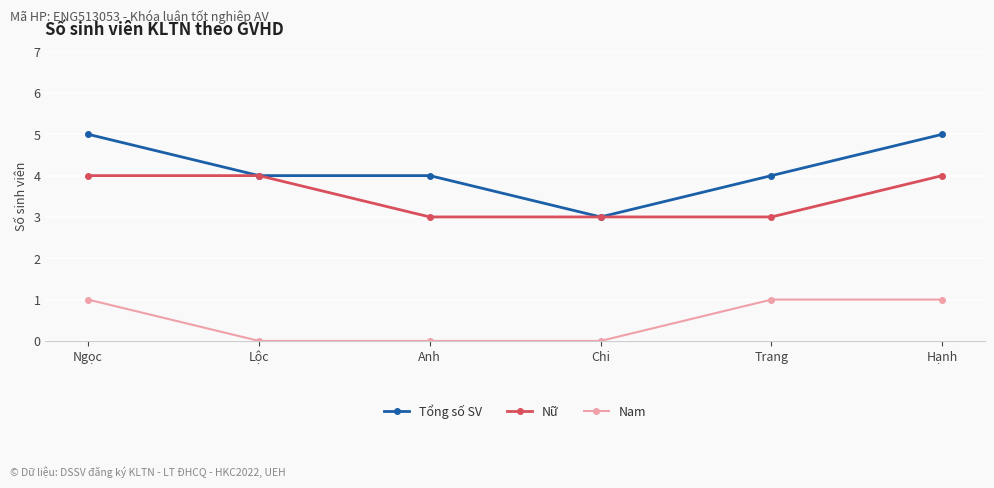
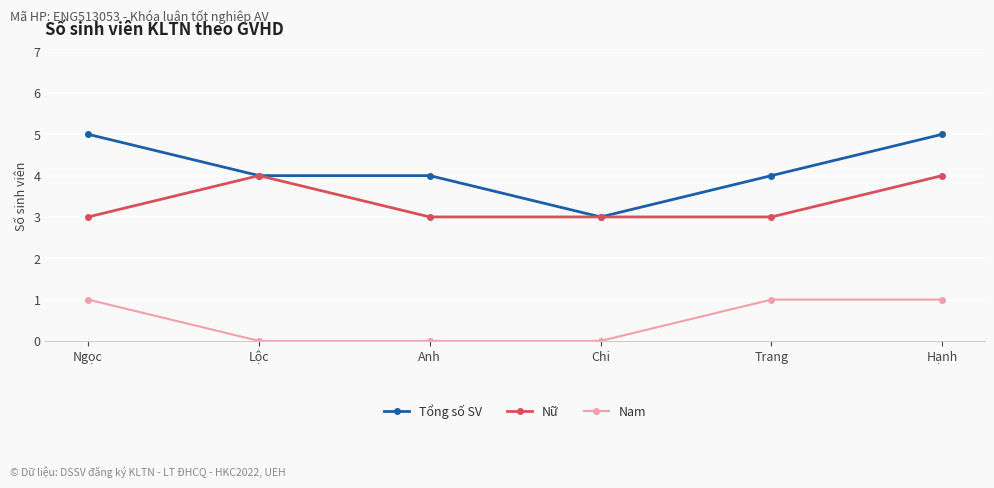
  {
    "Tổng số SV": {
      "Ngọc": 5,
      "Anh": 4,
      "Trang": 4,
      "Hạnh": 5
    },
    "Nữ": {
-     "Ngọc": 4,
+     "Ngọc": 3,
      "Anh": 3,
      "Trang": 3,
      "Hạnh": 4
    },
    "Nam": {
      "Ngọc": 1,
      "Lộc": 0,
      "Anh": 0,
      "Chi": 0,
      "Trang": 1,
      "Hạnh": 1
    }
  }
